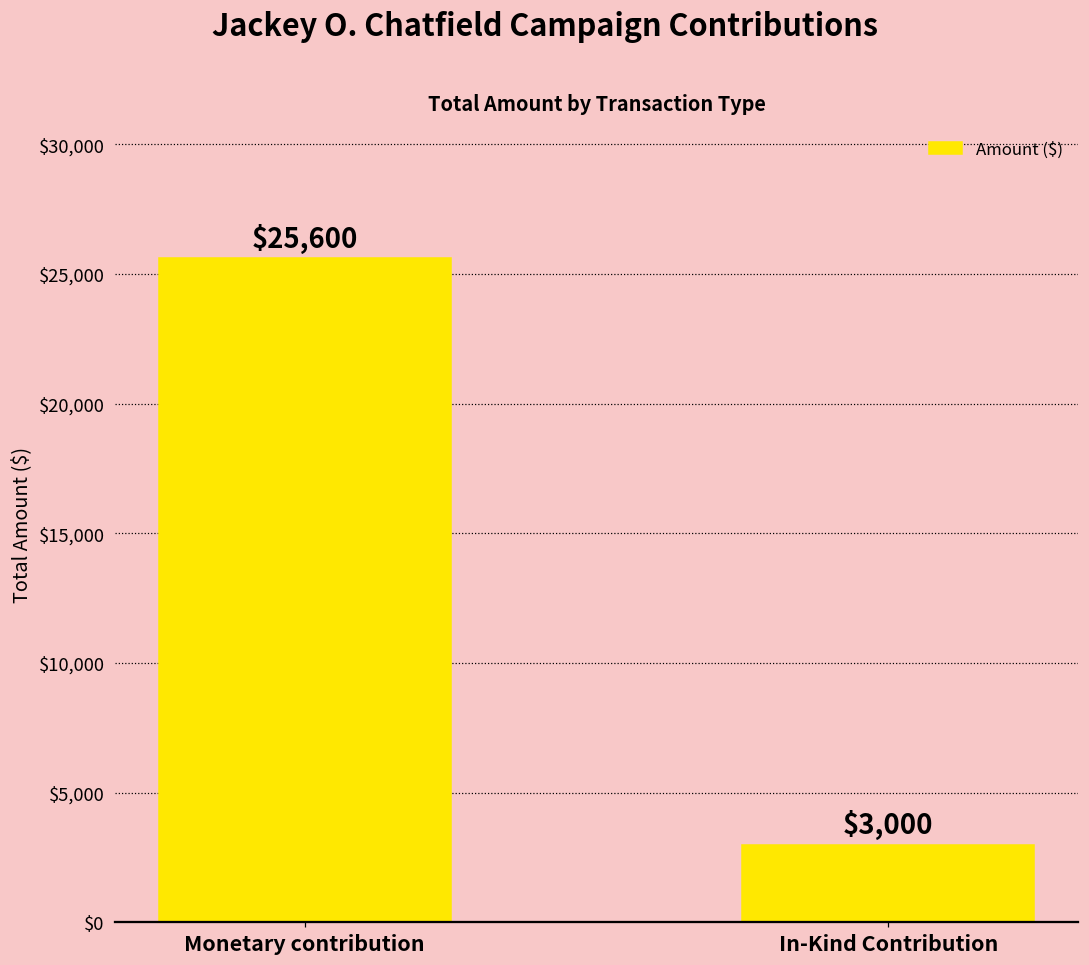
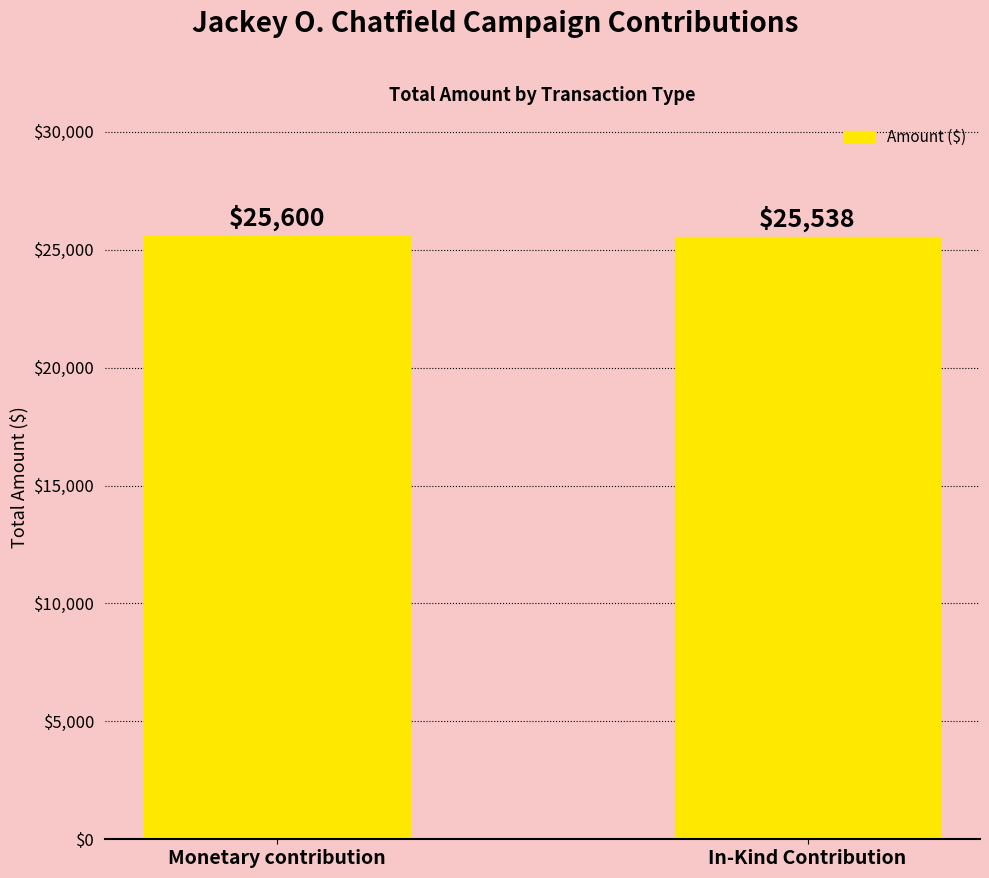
  {
    "Monetary contribution": "$25,600",
-   "In-Kind Contribution": "$3,000"
+   "In-Kind Contribution": "$25,538"
  }
